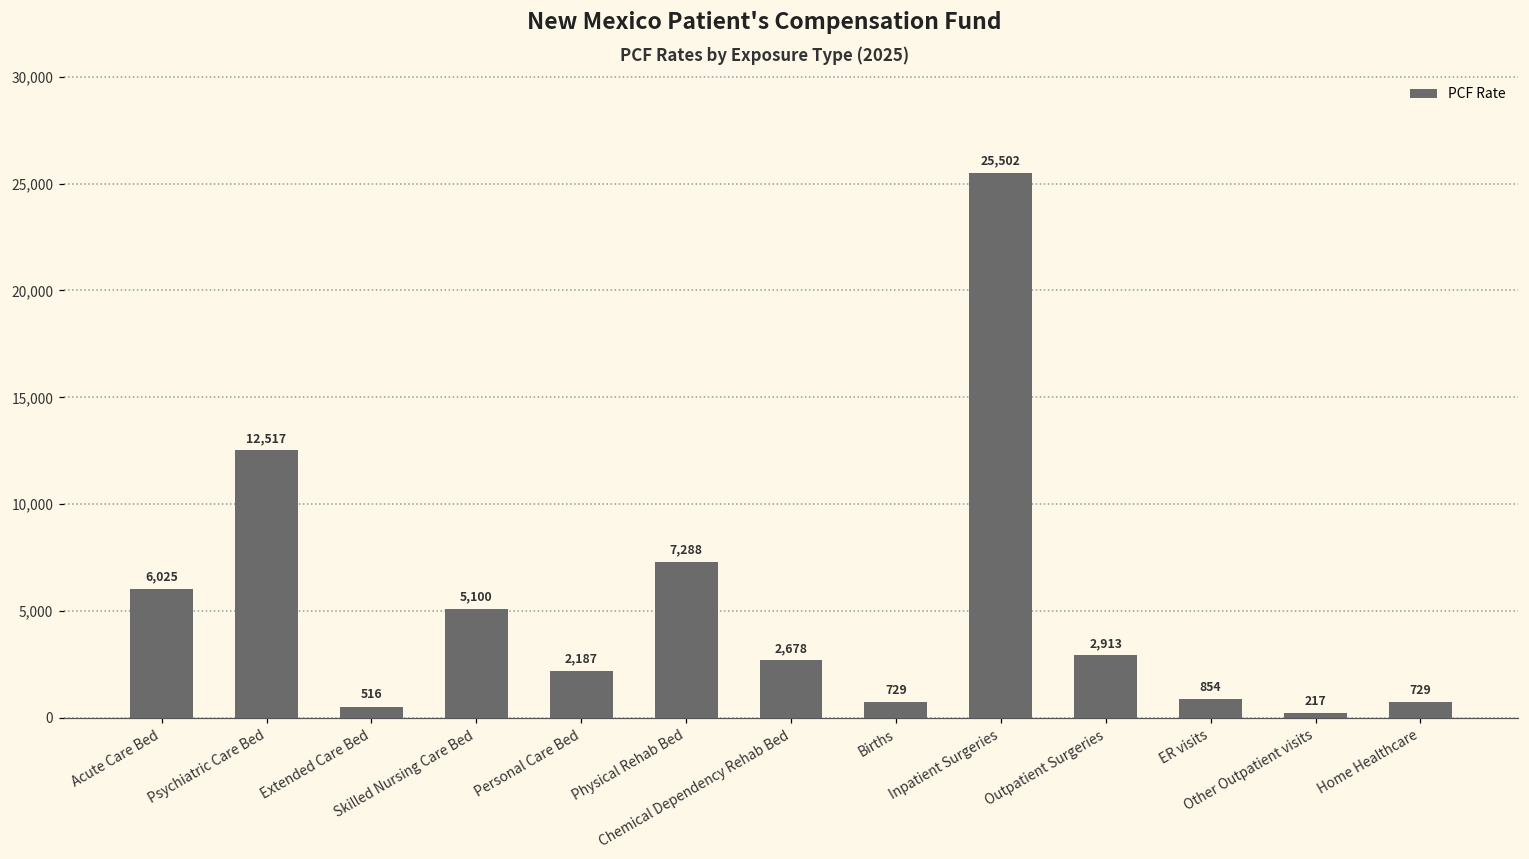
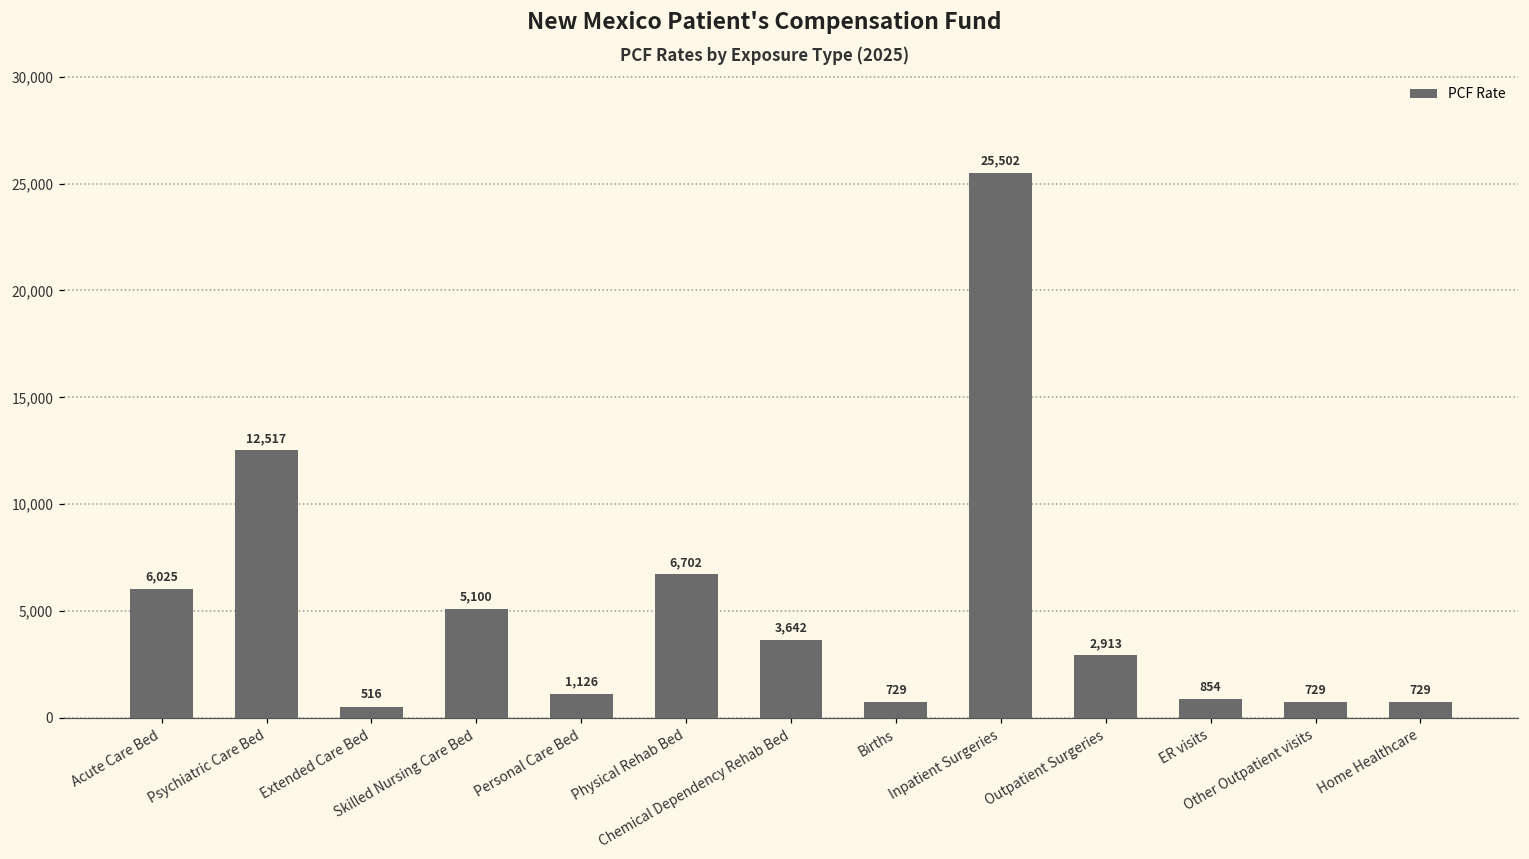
  {
    "Acute Care Bed": "6,025",
    "Psychiatric Care Bed": "12,517",
    "Extended Care Bed": "516",
    "Skilled Nursing Care Bed": "5,100",
-   "Personal Care Bed": "2,187",
-   "Physical Rehab Bed": "7,288",
-   "Chemical Dependency Rehab Bed": "2,678",
+   "Personal Care Bed": "1,126",
+   "Physical Rehab Bed": "6,702",
+   "Chemical Dependency Rehab Bed": "3,642",
    "Births": "729",
    "Inpatient Surgeries": "25,502",
    "Outpatient Surgeries": "2,913",
    "ER visits": "854",
-   "Other Outpatient visits": "217",
+   "Other Outpatient visits": "729",
    "Home Healthcare": "729"
  }
